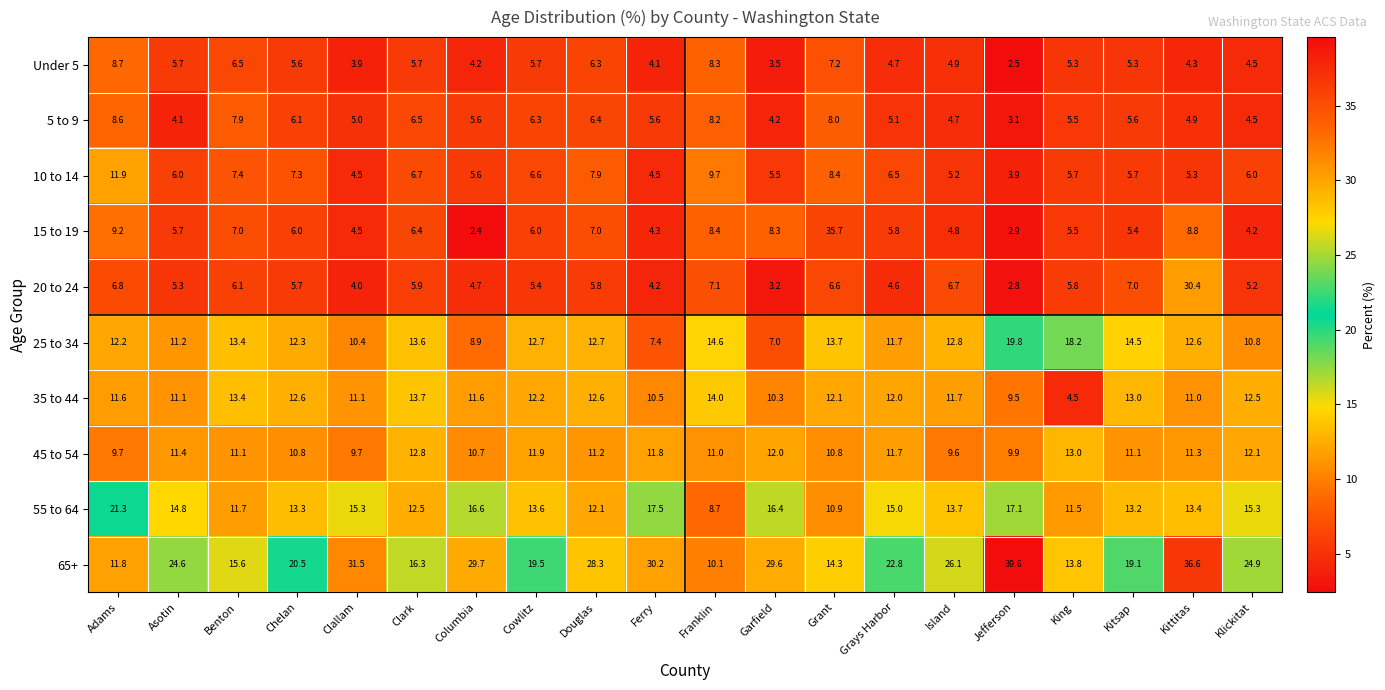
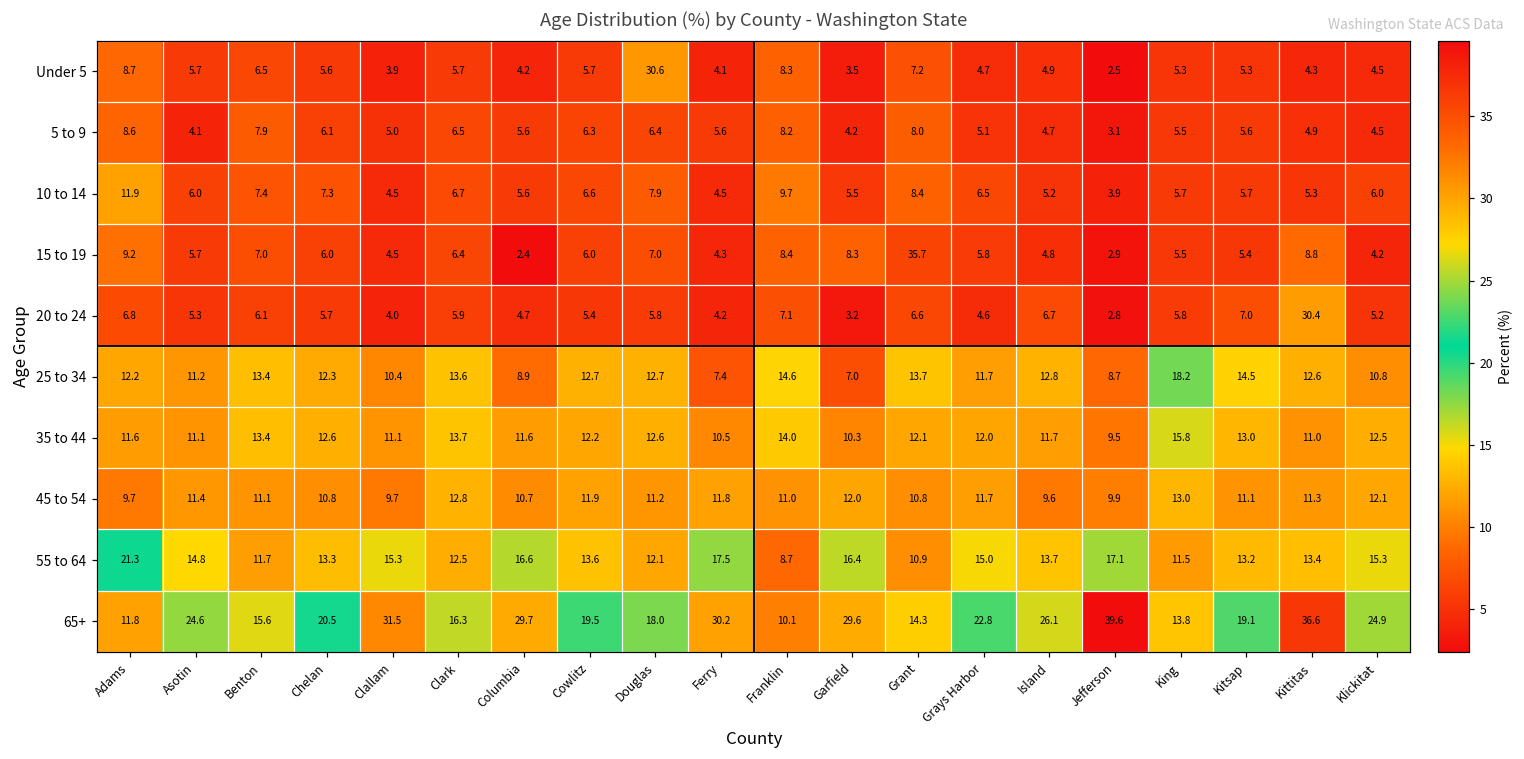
  {
    "Under 5": {
      "Adams": 8.7,
      "Asotin": 5.7,
      "Benton": 6.5,
      "Chelan": 5.6,
      "Clallam": 3.9,
      "Clark": 5.7,
      "Columbia": 4.2,
      "Cowlitz": 5.7,
-     "Douglas": 6.3,
+     "Douglas": 30.6,
      "Ferry": 4.1,
      "Franklin": 8.3,
      "Garfield": 3.5,
      "Grant": 7.2,
      "Grays Harbor": 4.7,
      "Island": 4.9,
      "Jefferson": 2.5,
      "King": 5.3,
      "Kitsap": 5.3,
      "Kittitas": 4.3,
      "Klickitat": 4.5
    },
    "5 to 9": {
      "Adams": 8.6,
      "Asotin": 4.1,
      "Benton": 7.9,
      "Chelan": 6.1,
      "Clallam": 5.0,
      "Clark": 6.5,
      "Columbia": 5.6,
      "Cowlitz": 6.3,
      "Douglas": 6.4,
      "Ferry": 5.6,
      "Franklin": 8.2,
      "Garfield": 4.2,
      "Grant": 8.0,
      "Grays Harbor": 5.1,
      "Island": 4.7,
      "Jefferson": 3.1,
      "King": 5.5,
      "Kitsap": 5.6,
      "Kittitas": 4.9,
      "Klickitat": 4.5
    },
    "10 to 14": {
      "Adams": 11.9,
      "Asotin": 6.0,
      "Benton": 7.4,
      "Chelan": 7.3,
      "Clallam": 4.5,
      "Clark": 6.7,
      "Columbia": 5.6,
      "Cowlitz": 6.6,
      "Douglas": 7.9,
      "Ferry": 4.5,
      "Franklin": 9.7,
      "Garfield": 5.5,
      "Grant": 8.4,
      "Grays Harbor": 6.5,
      "Island": 5.2,
      "Jefferson": 3.9,
      "King": 5.7,
      "Kitsap": 5.7,
      "Kittitas": 5.3,
      "Klickitat": 6.0
    },
    "15 to 19": {
      "Adams": 9.2,
      "Asotin": 5.7,
      "Benton": 7.0,
      "Chelan": 6.0,
      "Clallam": 4.5,
      "Clark": 6.4,
      "Columbia": 2.4,
      "Cowlitz": 6.0,
      "Douglas": 7.0,
      "Ferry": 4.3,
      "Franklin": 8.4,
      "Garfield": 8.3,
      "Grant": 35.7,
      "Grays Harbor": 5.8,
      "Island": 4.8,
      "Jefferson": 2.9,
      "King": 5.5,
      "Kitsap": 5.4,
      "Kittitas": 8.8,
      "Klickitat": 4.2
    },
    "20 to 24": {
      "Adams": 6.8,
      "Asotin": 5.3,
      "Benton": 6.1,
      "Chelan": 5.7,
      "Clallam": 4.0,
      "Clark": 5.9,
      "Columbia": 4.7,
      "Cowlitz": 5.4,
      "Douglas": 5.8,
      "Ferry": 4.2,
      "Franklin": 7.1,
      "Garfield": 3.2,
      "Grant": 6.6,
      "Grays Harbor": 4.6,
      "Island": 6.7,
      "Jefferson": 2.8,
      "King": 5.8,
      "Kitsap": 7.0,
      "Kittitas": 30.4,
      "Klickitat": 5.2
    },
    "25 to 34": {
      "Adams": 12.2,
      "Asotin": 11.2,
      "Benton": 13.4,
      "Chelan": 12.3,
      "Clallam": 10.4,
      "Clark": 13.6,
      "Columbia": 8.9,
      "Cowlitz": 12.7,
      "Douglas": 12.7,
      "Ferry": 7.4,
      "Franklin": 14.6,
      "Garfield": 7.0,
      "Grant": 13.7,
      "Grays Harbor": 11.7,
      "Island": 12.8,
-     "Jefferson": 19.8,
+     "Jefferson": 8.7,
      "King": 18.2,
      "Kitsap": 14.5,
      "Kittitas": 12.6,
      "Klickitat": 10.8
    },
    "35 to 44": {
      "Adams": 11.6,
      "Asotin": 11.1,
      "Benton": 13.4,
      "Chelan": 12.6,
      "Clallam": 11.1,
      "Clark": 13.7,
      "Columbia": 11.6,
      "Cowlitz": 12.2,
      "Douglas": 12.6,
      "Ferry": 10.5,
      "Franklin": 14.0,
      "Garfield": 10.3,
      "Grant": 12.1,
      "Grays Harbor": 12.0,
      "Island": 11.7,
      "Jefferson": 9.5,
-     "King": 4.5,
+     "King": 15.8,
      "Kitsap": 13.0,
      "Kittitas": 11.0,
      "Klickitat": 12.5
    },
    "45 to 54": {
      "Adams": 9.7,
      "Asotin": 11.4,
      "Benton": 11.1,
      "Chelan": 10.8,
      "Clallam": 9.7,
      "Clark": 12.8,
      "Columbia": 10.7,
      "Cowlitz": 11.9,
      "Douglas": 11.2,
      "Ferry": 11.8,
      "Franklin": 11.0,
      "Garfield": 12.0,
      "Grant": 10.8,
      "Grays Harbor": 11.7,
      "Island": 9.6,
      "Jefferson": 9.9,
      "King": 13.0,
      "Kitsap": 11.1,
      "Kittitas": 11.3,
      "Klickitat": 12.1
    },
    "55 to 64": {
      "Adams": 21.3,
      "Asotin": 14.8,
      "Benton": 11.7,
      "Chelan": 13.3,
      "Clallam": 15.3,
      "Clark": 12.5,
      "Columbia": 16.6,
      "Cowlitz": 13.6,
      "Douglas": 12.1,
      "Ferry": 17.5,
      "Franklin": 8.7,
      "Garfield": 16.4,
      "Grant": 10.9,
      "Grays Harbor": 15.0,
      "Island": 13.7,
      "Jefferson": 17.1,
      "King": 11.5,
      "Kitsap": 13.2,
      "Kittitas": 13.4,
      "Klickitat": 15.3
    },
    "65+": {
      "Adams": 11.8,
      "Asotin": 24.6,
      "Benton": 15.6,
      "Chelan": 20.5,
      "Clallam": 31.5,
      "Clark": 16.3,
      "Columbia": 29.7,
      "Cowlitz": 19.5,
-     "Douglas": 28.3,
+     "Douglas": 18.0,
      "Ferry": 30.2,
      "Franklin": 10.1,
      "Garfield": 29.6,
      "Grant": 14.3,
      "Grays Harbor": 22.8,
      "Island": 26.1,
      "Jefferson": 39.6,
      "King": 13.8,
      "Kitsap": 19.1,
      "Kittitas": 36.6,
      "Klickitat": 24.9
    }
  }
